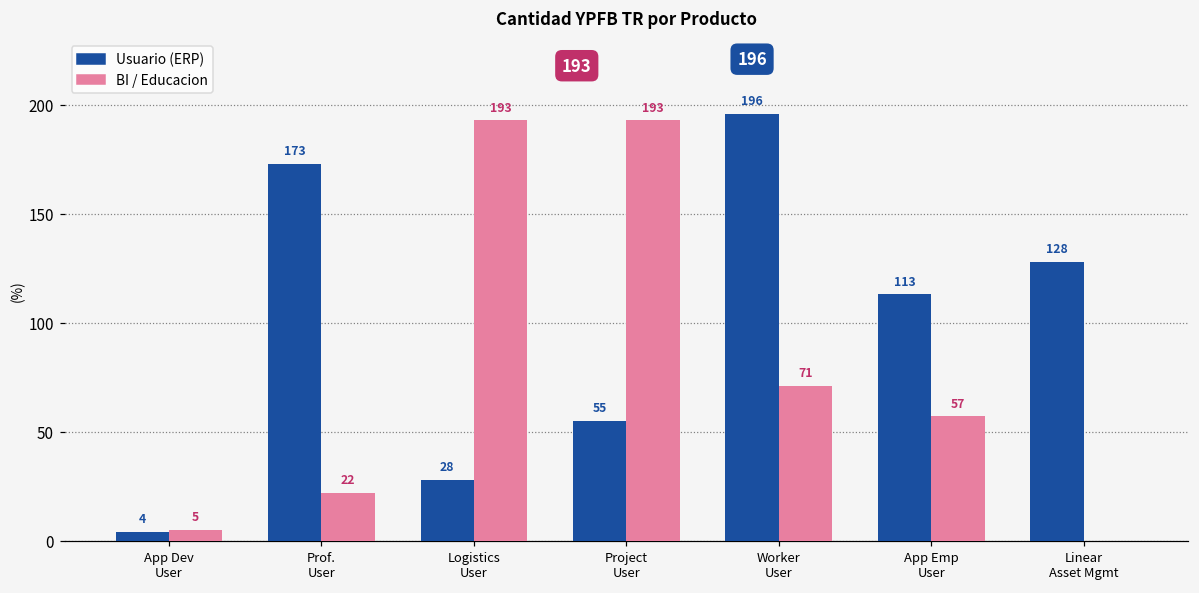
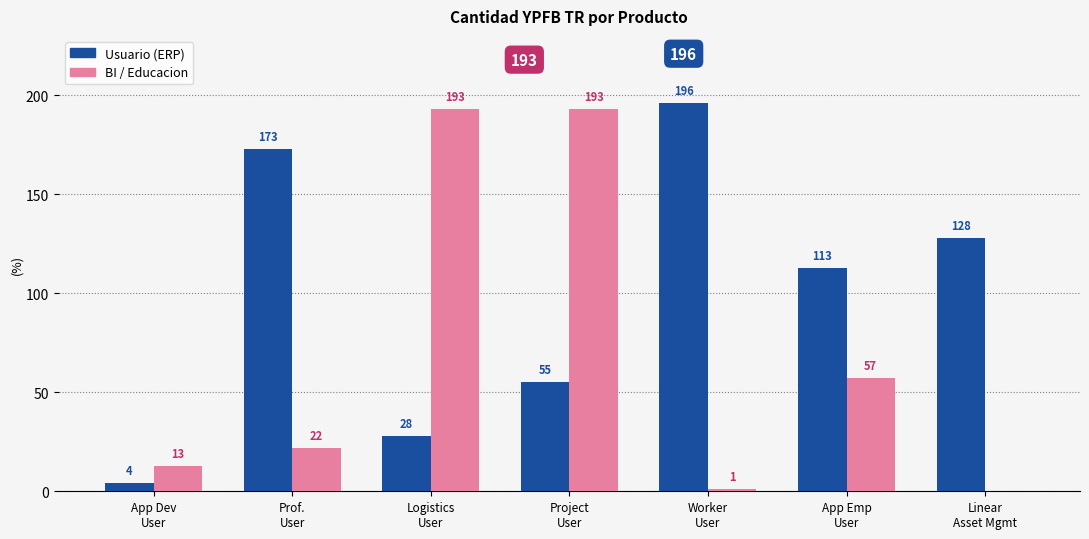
  {
    "Usuario (ERP)": {
      "App Dev User": 4,
      "Prof. User": 173,
      "Logistics User": 28,
      "Project User": 55,
      "Worker User": 196,
      "App Emp User": 113,
      "Linear Asset Mgmt": 128
    },
    "BI / Educacion": {
-     "App Dev User": 5,
+     "App Dev User": 13,
      "Prof. User": 22,
      "Logistics User": 193,
      "Project User": 193,
-     "Worker User": 71,
+     "Worker User": 1,
      "App Emp User": 57
    }
  }
